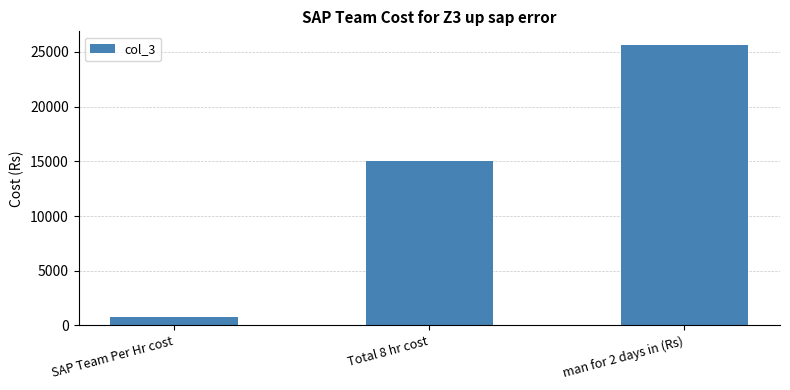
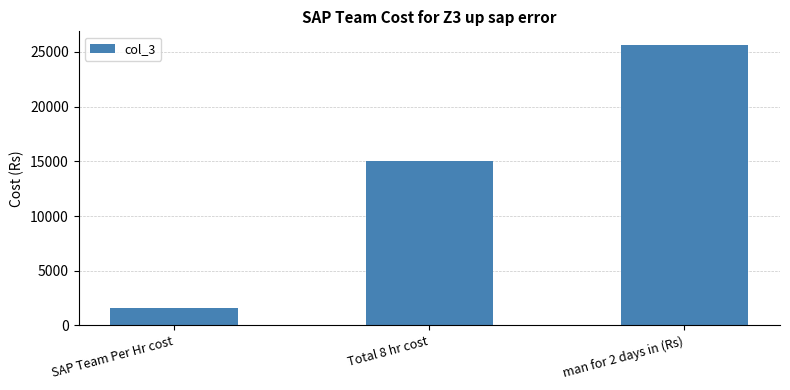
  {
-   "SAP Team Per Hr cost": 800,
+   "SAP Team Per Hr cost": 1600,
    "Total 8 hr cost": 15000,
    "man for 2 days in (Rs)": 25600
  }
